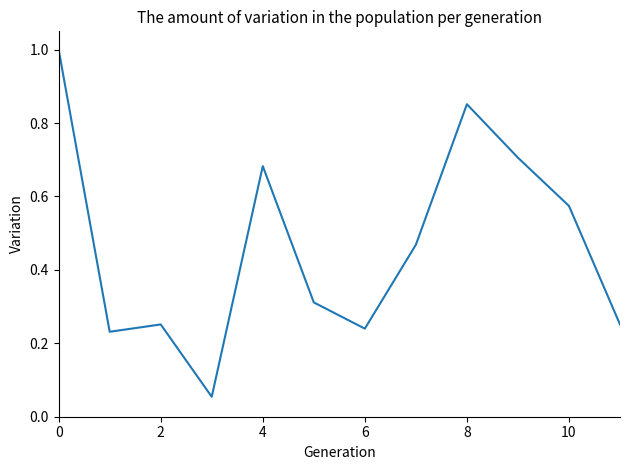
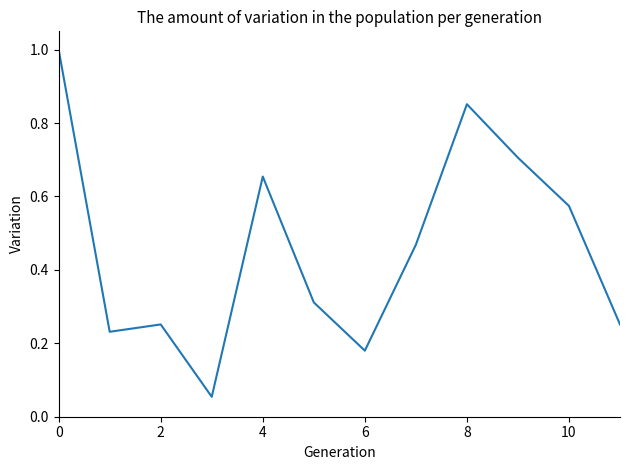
  {
    "0": 1.00,
    "2": 0.25,
-   "4": 0.68,
-   "6": 0.24,
+   "4": 0.65,
+   "6": 0.18,
    "8": 0.85,
    "10": 0.57
  }
